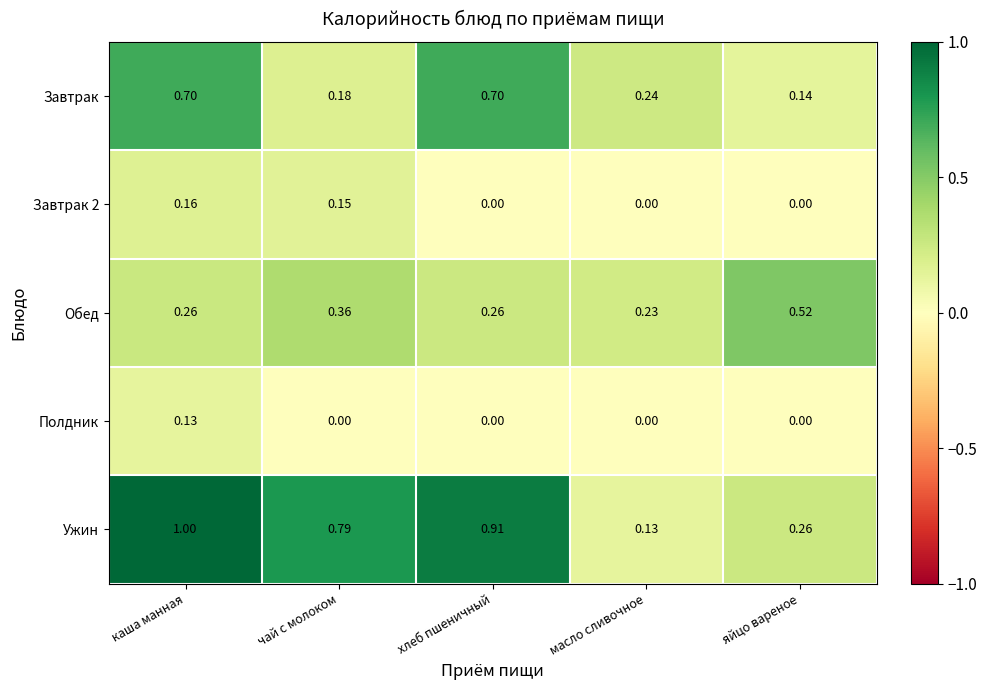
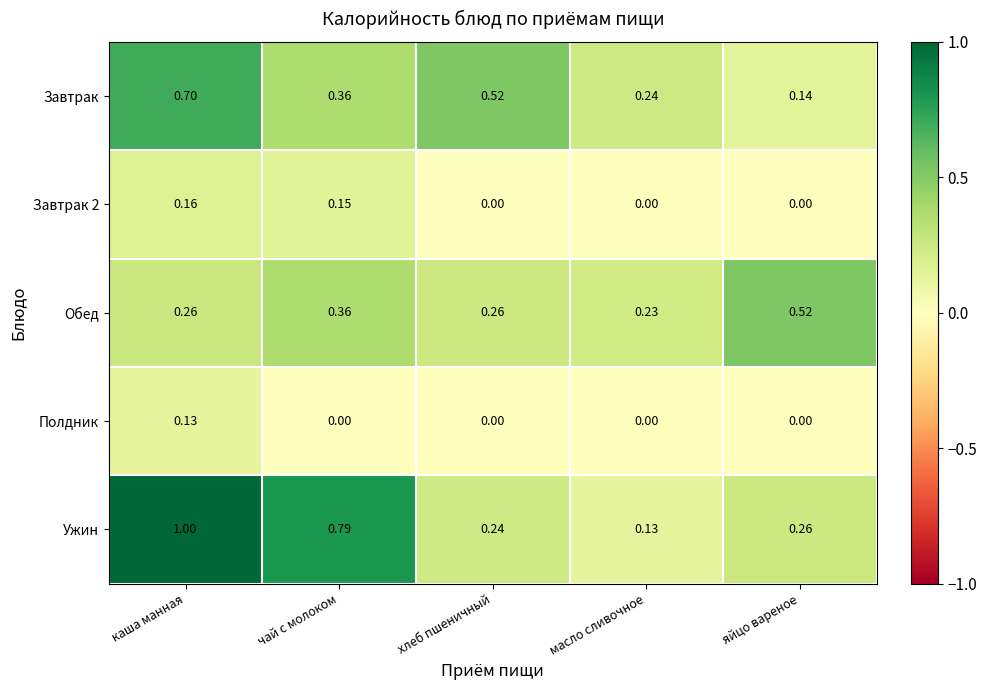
  {
    "Завтрак": {
      "каша манная": 0.70,
-     "чай с молоком": 0.18,
-     "хлеб пшеничный": 0.70,
+     "чай с молоком": 0.36,
+     "хлеб пшеничный": 0.52,
      "масло сливочное": 0.24,
      "яйцо вареное": 0.14
    },
    "Завтрак 2": {
      "каша манная": 0.16,
      "чай с молоком": 0.15,
      "хлеб пшеничный": 0.00,
      "масло сливочное": 0.00,
      "яйцо вареное": 0.00
    },
    "Обед": {
      "каша манная": 0.26,
      "чай с молоком": 0.36,
      "хлеб пшеничный": 0.26,
      "масло сливочное": 0.23,
      "яйцо вареное": 0.52
    },
    "Полдник": {
      "каша манная": 0.13,
      "чай с молоком": 0.00,
      "хлеб пшеничный": 0.00,
      "масло сливочное": 0.00,
      "яйцо вареное": 0.00
    },
    "Ужин": {
      "каша манная": 1.00,
      "чай с молоком": 0.79,
-     "хлеб пшеничный": 0.91,
+     "хлеб пшеничный": 0.24,
      "масло сливочное": 0.13,
      "яйцо вареное": 0.26
    }
  }
